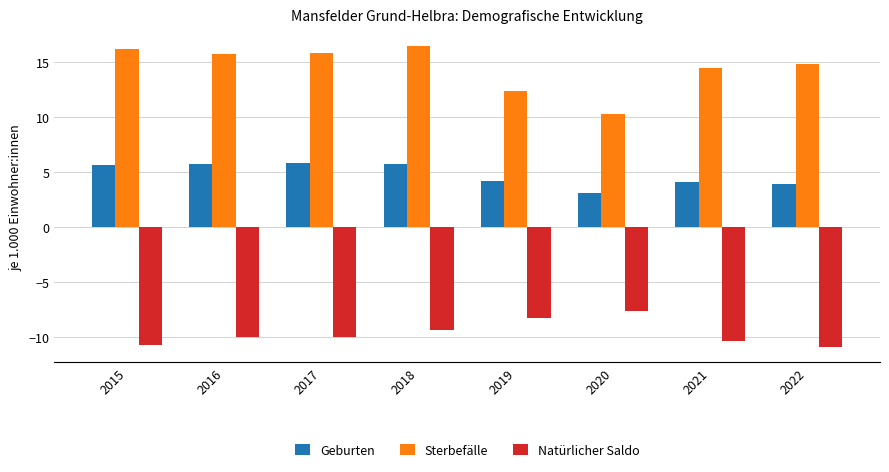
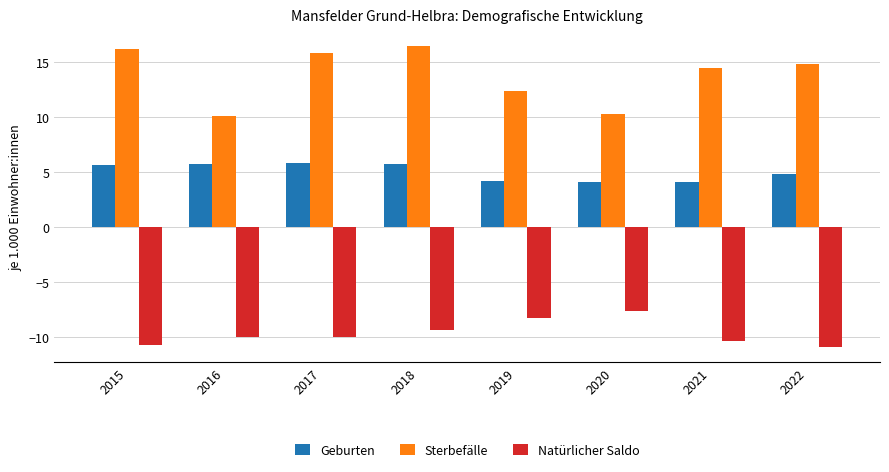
  {
    "Geburten": {
      "2015": 5.6,
      "2016": 5.7,
      "2017": 5.8,
      "2018": 5.7,
      "2019": 4.2,
-     "2020": 3.1,
+     "2020": 4.1,
      "2021": 4.1,
-     "2022": 3.9
+     "2022": 4.8
    },
    "Sterbefälle": {
      "2015": 16.2,
-     "2016": 15.7,
+     "2016": 10.1,
      "2017": 15.8,
      "2018": 16.4,
      "2019": 12.4,
      "2020": 10.3,
      "2021": 14.4,
      "2022": 14.8
    },
    "Natürlicher Saldo": {
      "2015": -10.7,
      "2016": -10.0,
      "2017": -10.0,
      "2018": -9.3,
      "2019": -8.2,
      "2020": -7.6,
      "2021": -10.3,
      "2022": -10.9
    }
  }
